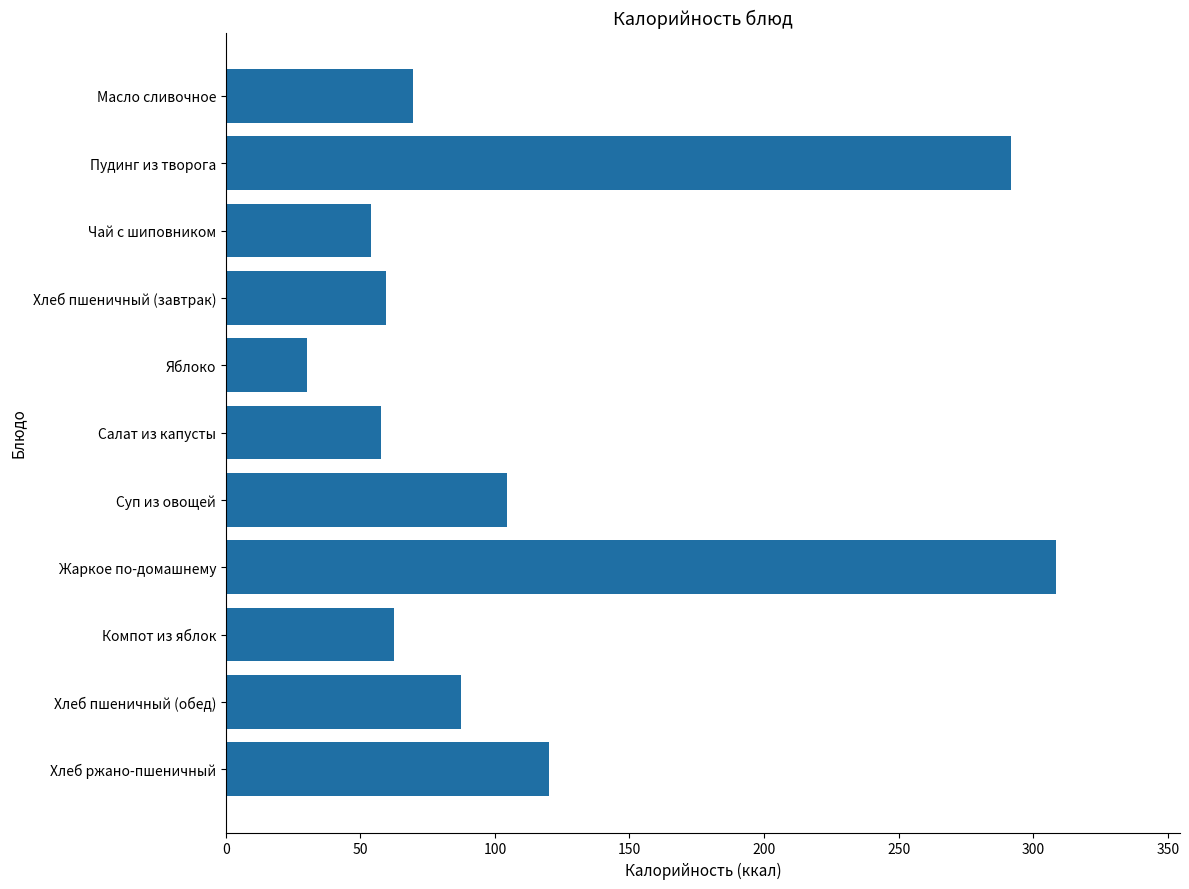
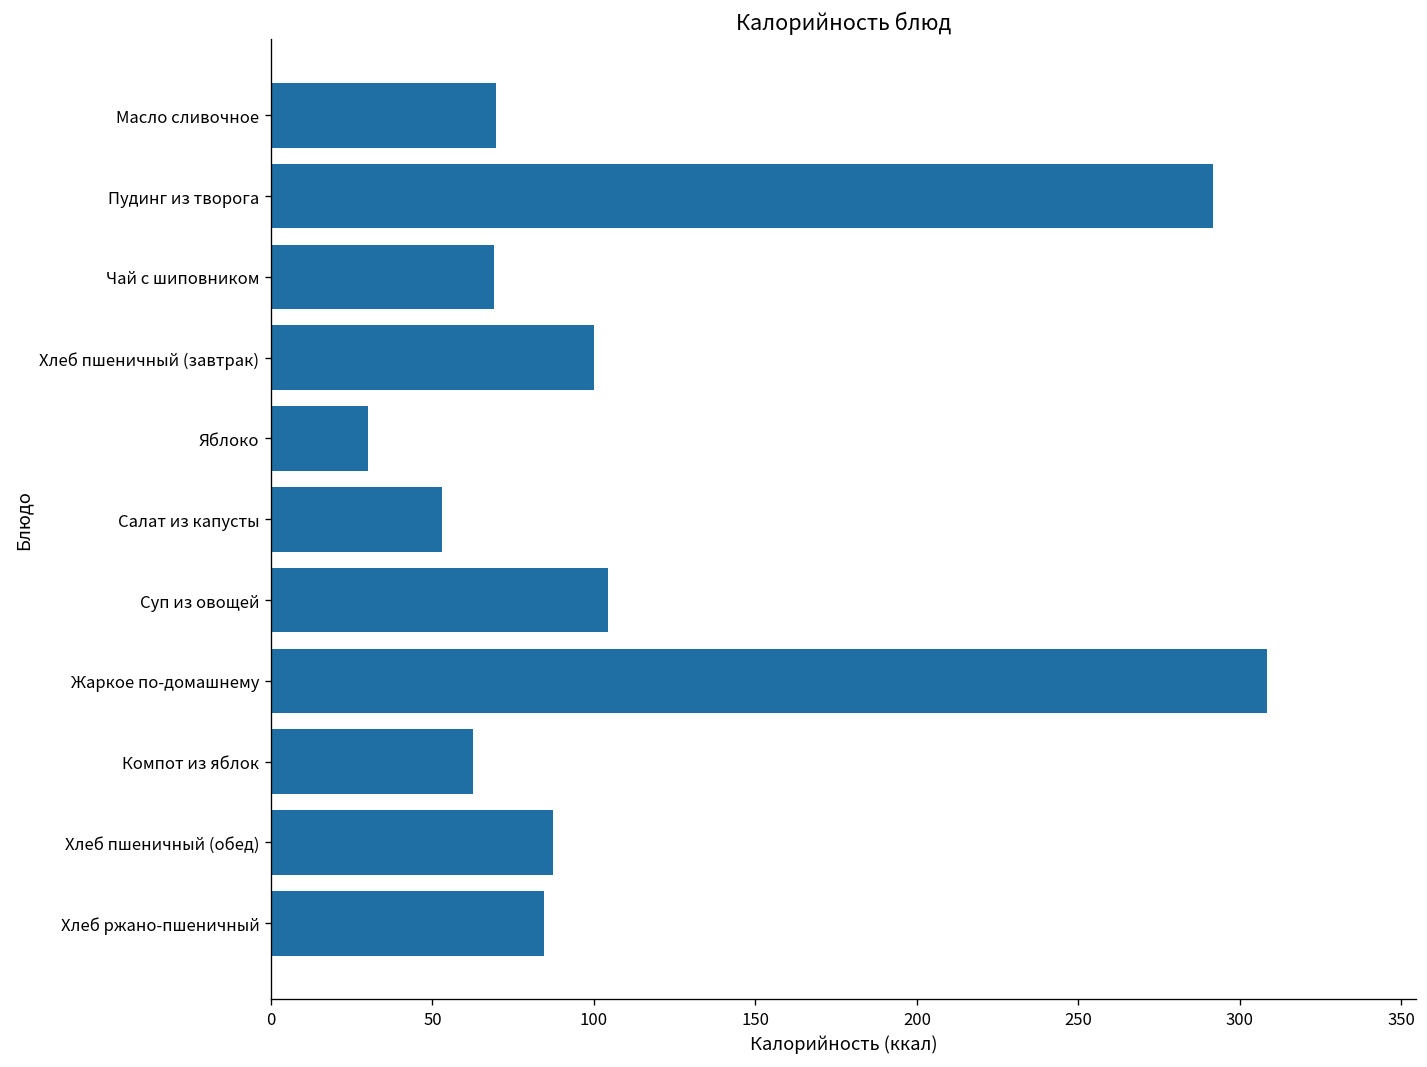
  {
    "Масло сливочное": 70,
    "Пудинг из творога": 292,
-   "Чай с шиповником": 54,
-   "Хлеб пшеничный (завтрак)": 60,
+   "Чай с шиповником": 69,
+   "Хлеб пшеничный (завтрак)": 100,
    "Яблоко": 30,
-   "Салат из капусты": 58,
+   "Салат из капусты": 53,
    "Суп из овощей": 104,
    "Жаркое по-домашнему": 308,
    "Компот из яблок": 63,
    "Хлеб пшеничный (обед)": 87,
-   "Хлеб ржано-пшеничный": 120
+   "Хлеб ржано-пшеничный": 85
  }
